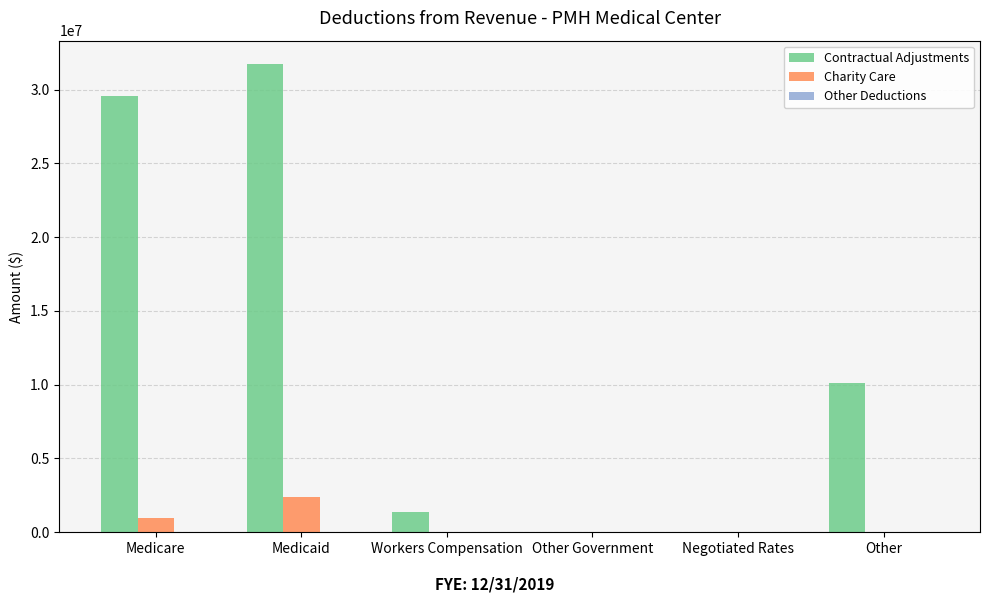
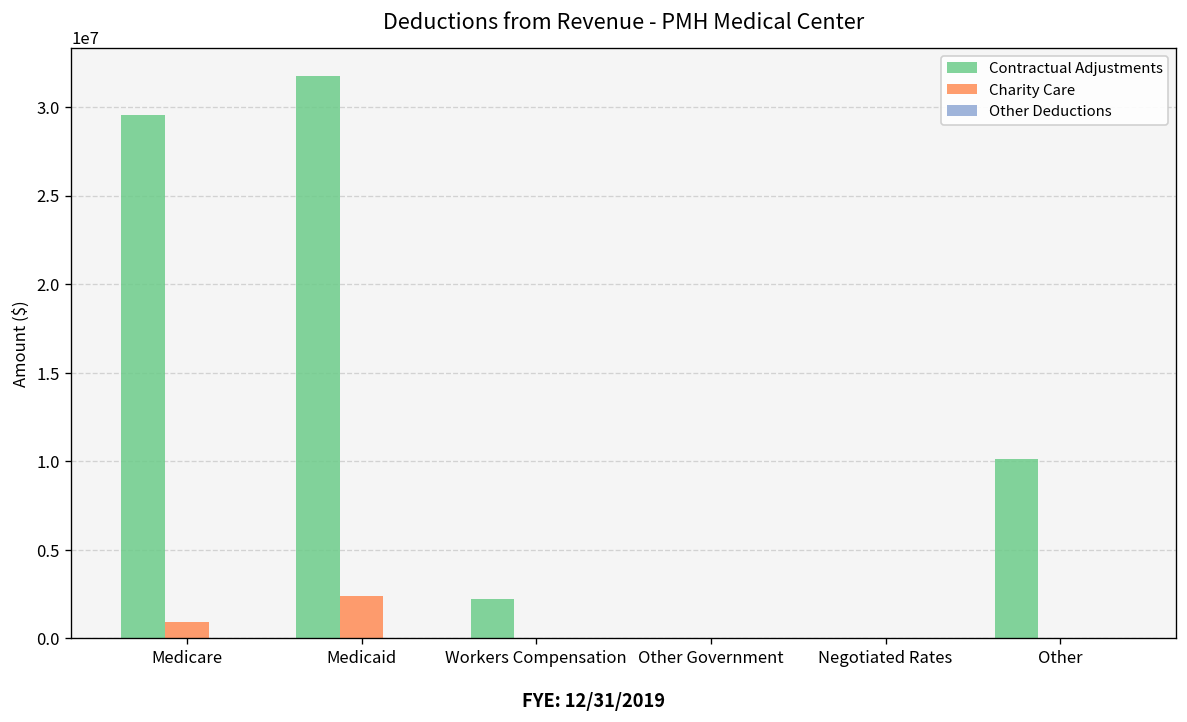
  {
    "Contractual Adjustments": {
      "Medicare": 29600000,
      "Medicaid": 31700000,
-     "Workers Compensation": 1400000,
+     "Workers Compensation": 2200000,
      "Other Government": 0,
      "Negotiated Rates": 0,
      "Other": 10100000
    },
    "Charity Care": {
      "Medicare": 900000,
      "Medicaid": 2400000,
      "Workers Compensation": 0,
      "Other Government": 0,
      "Negotiated Rates": 0,
      "Other": 0
    },
    "Other Deductions": {
      "Medicare": 0,
      "Medicaid": 0,
      "Workers Compensation": 0,
      "Other Government": 0,
      "Negotiated Rates": 0,
      "Other": 0
    }
  }
